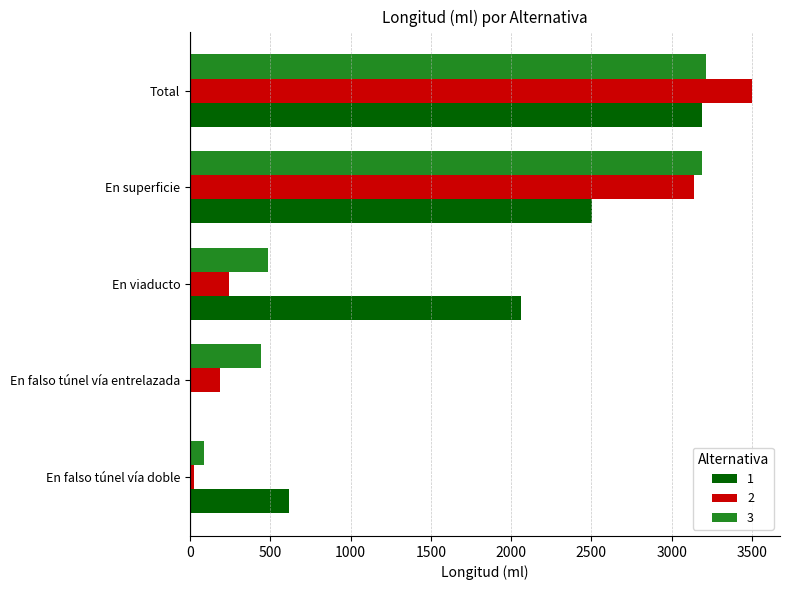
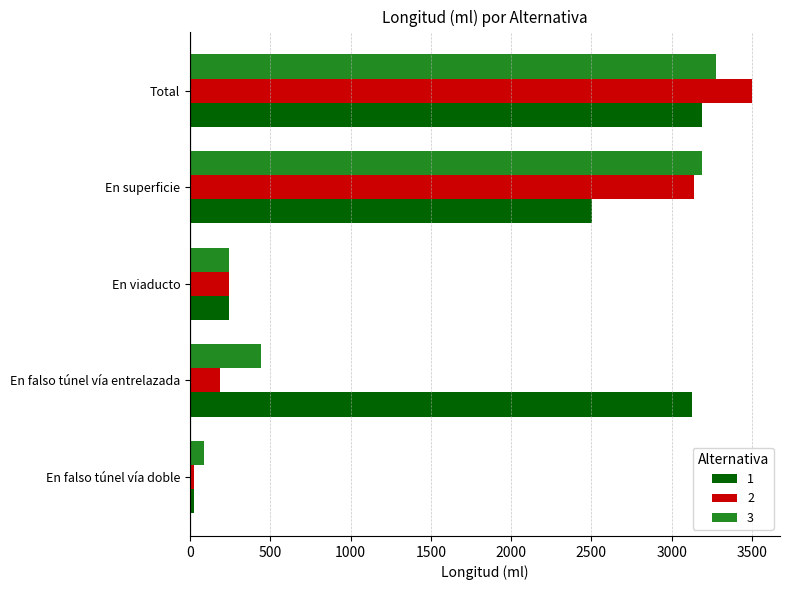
  {
    "1": {
      "Total": 3190,
      "En superficie": 2510,
-     "En viaducto": 2060,
-     "En falso túnel vía entrelazada": 0,
-     "En falso túnel vía doble": 620
+     "En viaducto": 240,
+     "En falso túnel vía entrelazada": 3130,
+     "En falso túnel vía doble": 20
    },
    "2": {
      "Total": 3500,
      "En superficie": 3140,
      "En viaducto": 240,
      "En falso túnel vía entrelazada": 190,
      "En falso túnel vía doble": 20
    },
    "3": {
-     "Total": 3210,
+     "Total": 3280,
      "En superficie": 3190,
-     "En viaducto": 490,
+     "En viaducto": 240,
      "En falso túnel vía entrelazada": 440,
      "En falso túnel vía doble": 90
    }
  }
